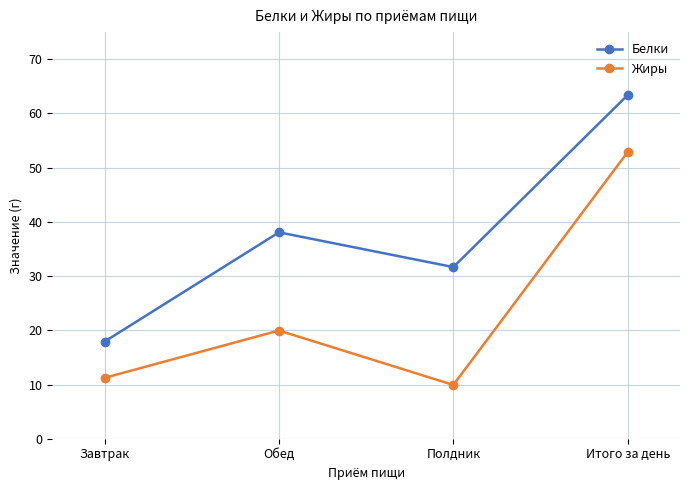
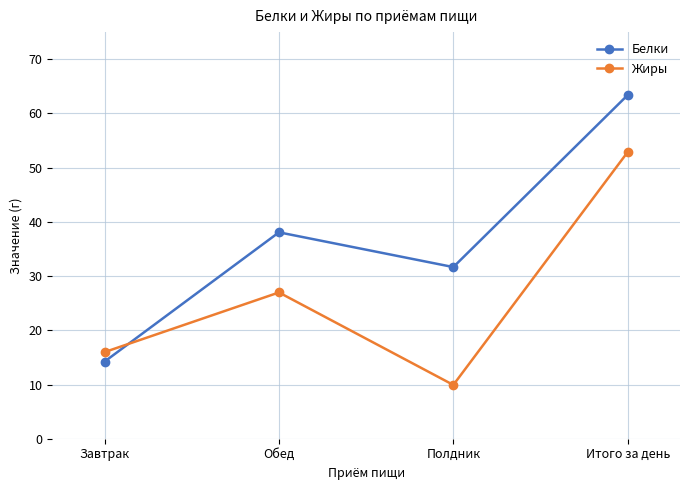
  {
    "Белки": {
-     "Завтрак": 18,
+     "Завтрак": 14,
      "Обед": 38,
      "Полдник": 32,
      "Итого за день": 63
    },
    "Жиры": {
-     "Завтрак": 11,
-     "Обед": 20,
+     "Завтрак": 16,
+     "Обед": 27,
      "Полдник": 10,
      "Итого за день": 53
    }
  }
